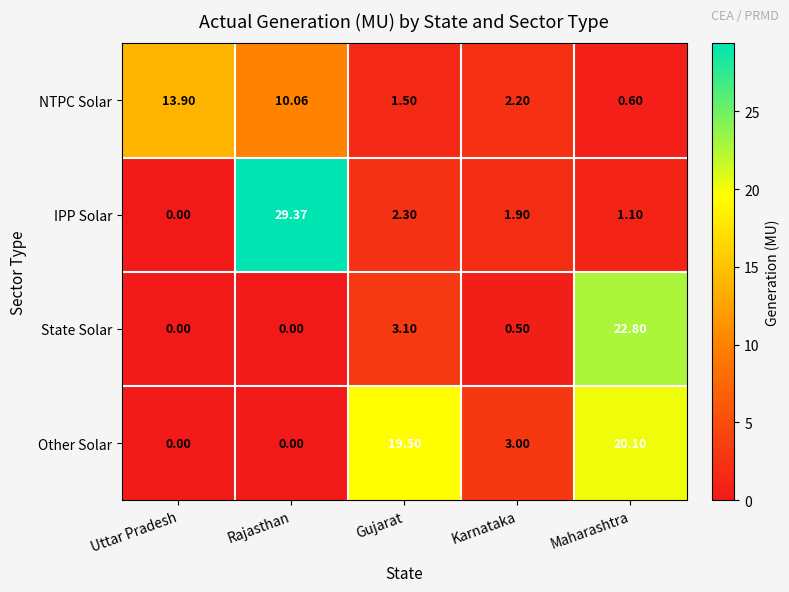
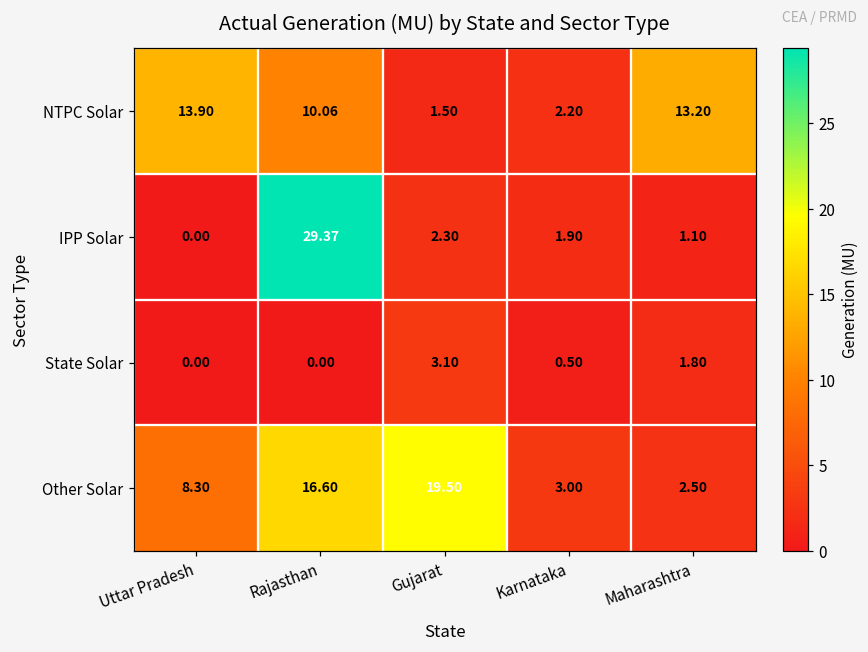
  {
    "NTPC Solar": {
      "Uttar Pradesh": 13.90,
      "Rajasthan": 10.06,
      "Gujarat": 1.50,
      "Karnataka": 2.20,
-     "Maharashtra": 0.60
+     "Maharashtra": 13.20
    },
    "IPP Solar": {
      "Uttar Pradesh": 0.00,
      "Rajasthan": 29.37,
      "Gujarat": 2.30,
      "Karnataka": 1.90,
      "Maharashtra": 1.10
    },
    "State Solar": {
      "Uttar Pradesh": 0.00,
      "Rajasthan": 0.00,
      "Gujarat": 3.10,
      "Karnataka": 0.50,
-     "Maharashtra": 22.80
+     "Maharashtra": 1.80
    },
    "Other Solar": {
-     "Uttar Pradesh": 0.00,
-     "Rajasthan": 0.00,
+     "Uttar Pradesh": 8.30,
+     "Rajasthan": 16.60,
      "Gujarat": 19.50,
      "Karnataka": 3.00,
-     "Maharashtra": 20.10
+     "Maharashtra": 2.50
    }
  }
